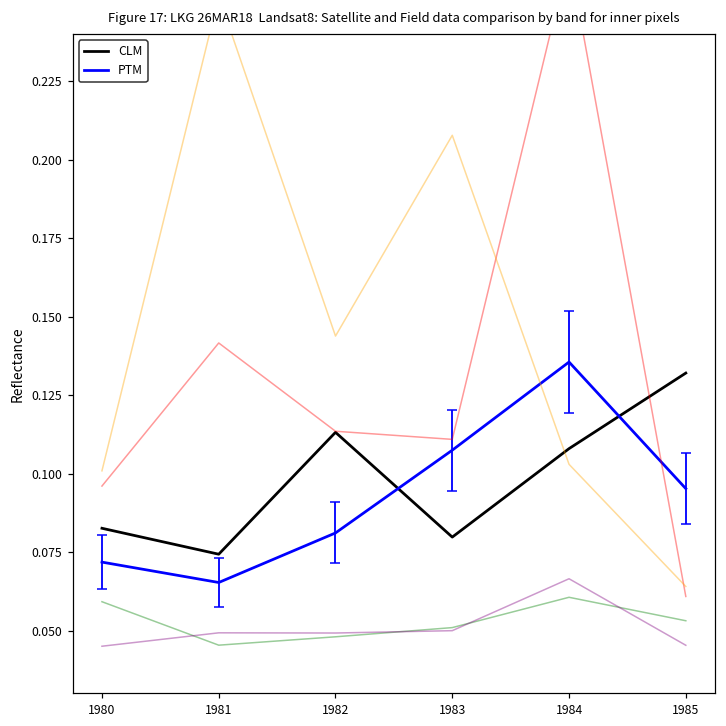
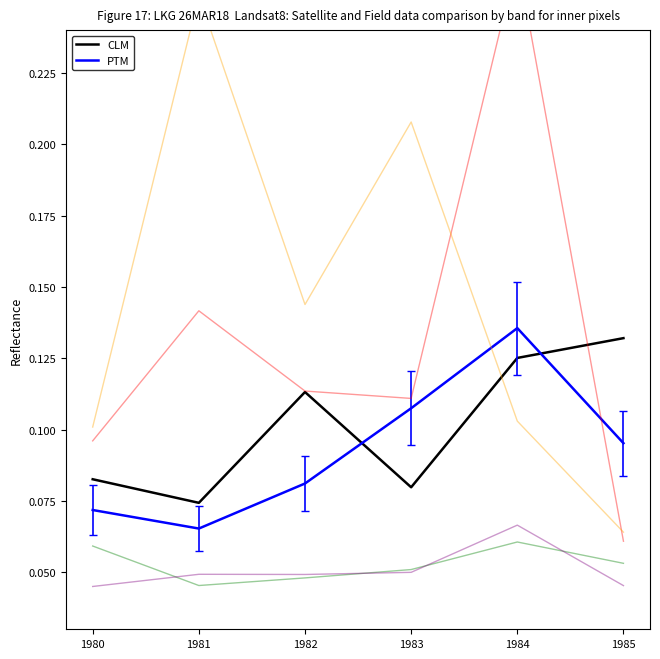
  {
    "CLM": {
      "1980": 0.083,
      "1981": 0.074,
      "1983": 0.080,
-     "1984": 0.108,
+     "1984": 0.125,
      "1985": 0.132
    }
  }
